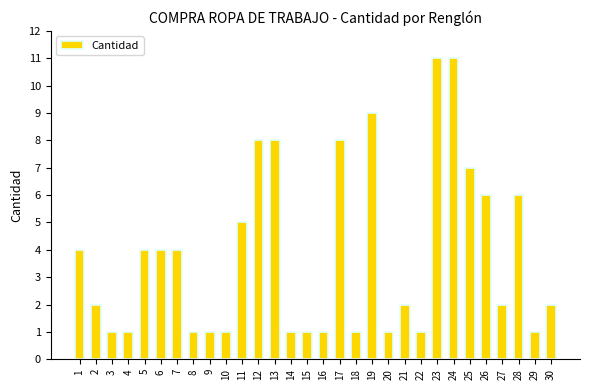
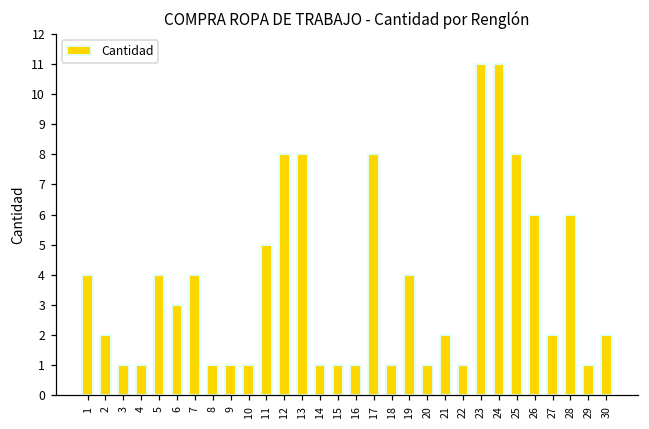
  {
    "1": 4,
    "2": 2,
    "3": 1,
    "4": 1,
    "5": 4,
-   "6": 4,
+   "6": 3,
    "7": 4,
    "8": 1,
    "9": 1,
    "10": 1,
    "11": 5,
    "12": 8,
    "13": 8,
    "14": 1,
    "15": 1,
    "16": 1,
    "17": 8,
    "18": 1,
-   "19": 9,
+   "19": 4,
    "20": 1,
    "21": 2,
    "22": 1,
    "23": 11,
    "24": 11,
-   "25": 7,
+   "25": 8,
    "26": 6,
    "27": 2,
    "28": 6,
    "29": 1,
    "30": 2
  }
